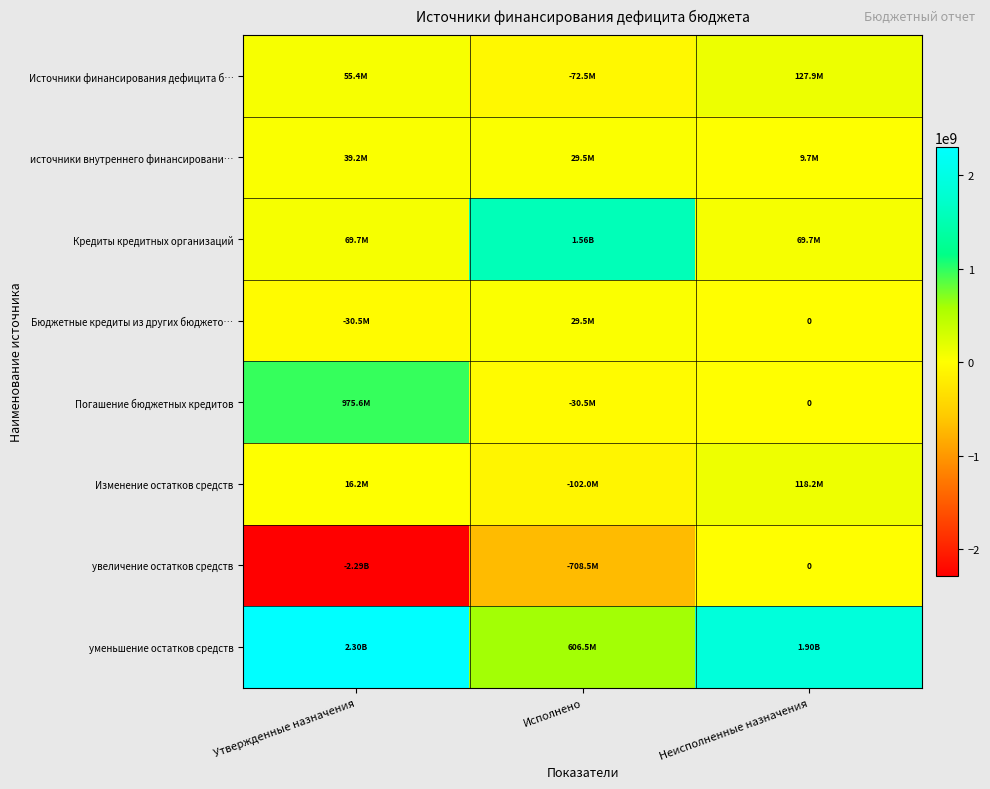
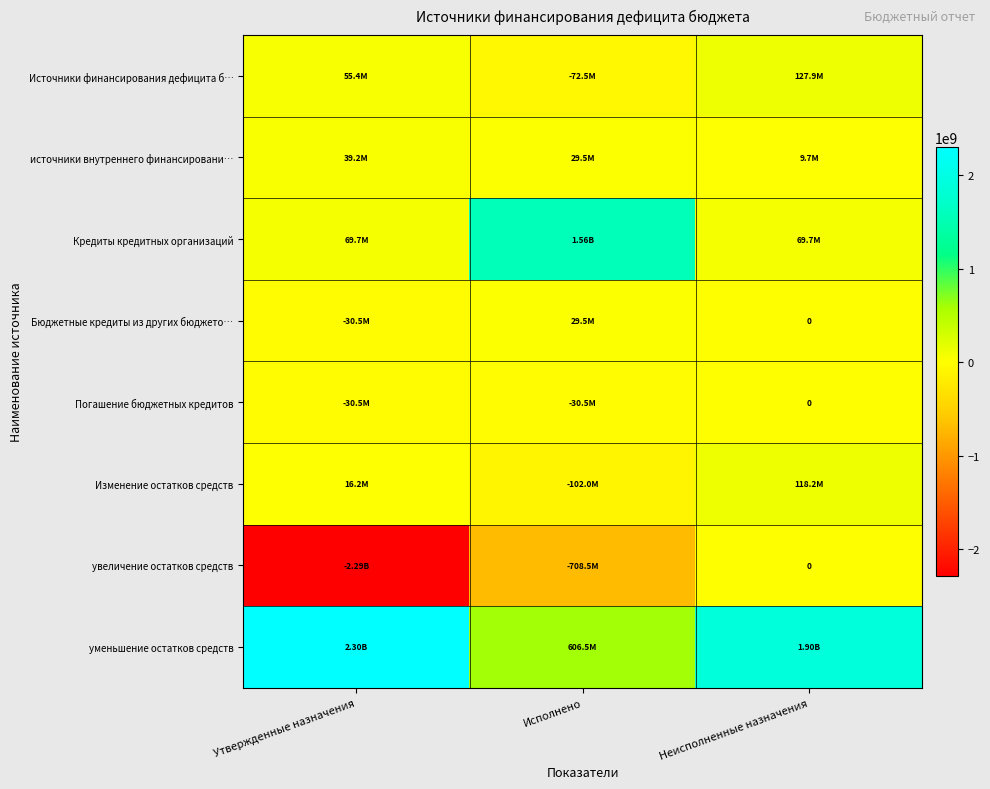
  {
    "Источники финансирования дефицита б…": {
      "Утвержденные назначения": "55.4M",
      "Исполнено": "-72.5M",
      "Неисполненные назначения": "127.9M"
    },
    "источники внутреннего финансировани…": {
      "Утвержденные назначения": "39.2M",
      "Исполнено": "29.5M",
      "Неисполненные назначения": "9.7M"
    },
    "Кредиты кредитных организаций": {
      "Утвержденные назначения": "69.7M",
      "Исполнено": "1.56B",
      "Неисполненные назначения": "69.7M"
    },
    "Бюджетные кредиты из других бюджето…": {
      "Утвержденные назначения": "-30.5M",
      "Исполнено": "29.5M",
      "Неисполненные назначения": "0"
    },
    "Погашение бюджетных кредитов": {
-     "Утвержденные назначения": "975.6M",
+     "Утвержденные назначения": "-30.5M",
      "Исполнено": "-30.5M",
      "Неисполненные назначения": "0"
    },
    "Изменение остатков средств": {
      "Утвержденные назначения": "16.2M",
      "Исполнено": "-102.0M",
      "Неисполненные назначения": "118.2M"
    },
    "увеличение остатков средств": {
      "Утвержденные назначения": "-2.29B",
      "Исполнено": "-708.5M",
      "Неисполненные назначения": "0"
    },
    "уменьшение остатков средств": {
      "Утвержденные назначения": "2.30B",
      "Исполнено": "606.5M",
      "Неисполненные назначения": "1.90B"
    }
  }
